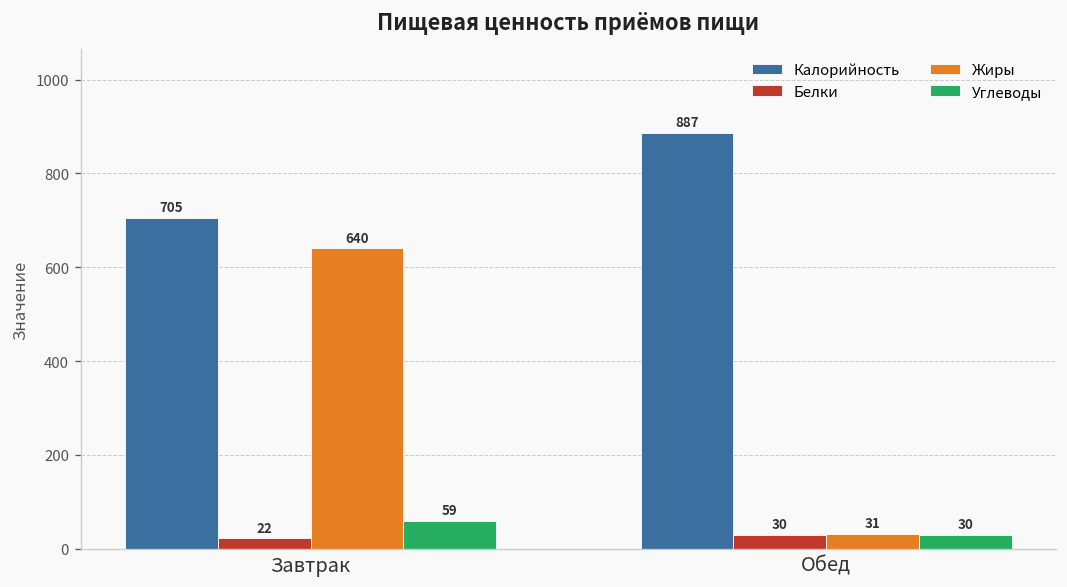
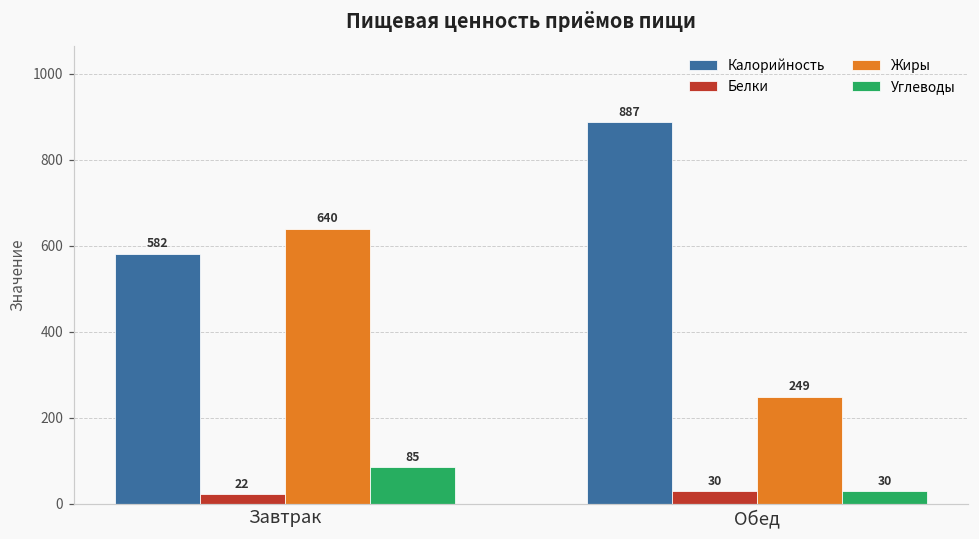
  {
    "Калорийность": {
-     "Завтрак": 705,
+     "Завтрак": 582,
      "Обед": 887
    },
    "Белки": {
      "Завтрак": 22,
      "Обед": 30
    },
    "Жиры": {
      "Завтрак": 640,
-     "Обед": 31
+     "Обед": 249
    },
    "Углеводы": {
-     "Завтрак": 59,
+     "Завтрак": 85,
      "Обед": 30
    }
  }
